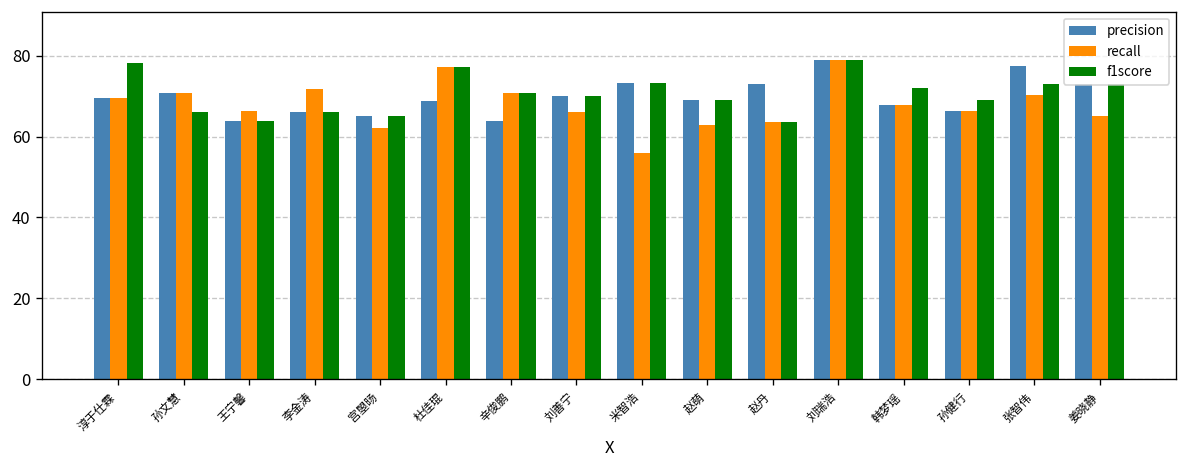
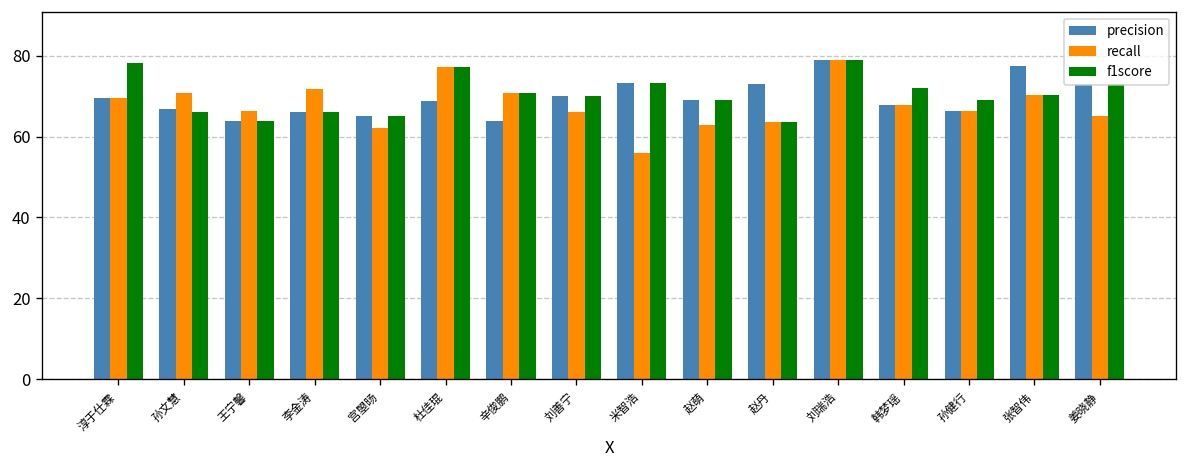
  {
    "precision": {
      "淳于仕霖": 69,
-     "孙文慧": 71,
+     "孙文慧": 67,
      "王宁馨": 64,
      "李金涛": 66,
      "宫曌旸": 65,
      "杜佳琨": 69,
      "辛俊鹏": 64,
      "刘善宁": 70,
      "米智浩": 73,
      "赵萌": 69,
      "赵丹": 73,
      "刘瑞浩": 79,
      "韩梦瑶": 68,
      "孙健行": 66,
      "张智伟": 78,
      "姜晓静": 73
    },
    "recall": {
      "淳于仕霖": 69,
      "孙文慧": 71,
      "王宁馨": 66,
      "李金涛": 72,
      "宫曌旸": 62,
      "杜佳琨": 77,
      "辛俊鹏": 71,
      "刘善宁": 66,
      "米智浩": 56,
      "赵萌": 63,
      "赵丹": 64,
      "刘瑞浩": 79,
      "韩梦瑶": 68,
      "孙健行": 66,
      "张智伟": 70,
      "姜晓静": 65
    },
    "f1score": {
      "淳于仕霖": 78,
      "孙文慧": 66,
      "王宁馨": 64,
      "李金涛": 66,
      "宫曌旸": 65,
      "杜佳琨": 77,
      "辛俊鹏": 71,
      "刘善宁": 70,
      "米智浩": 73,
      "赵萌": 69,
      "赵丹": 64,
      "刘瑞浩": 79,
      "韩梦瑶": 72,
      "孙健行": 69,
-     "张智伟": 73,
+     "张智伟": 70,
      "姜晓静": 73
    }
  }
